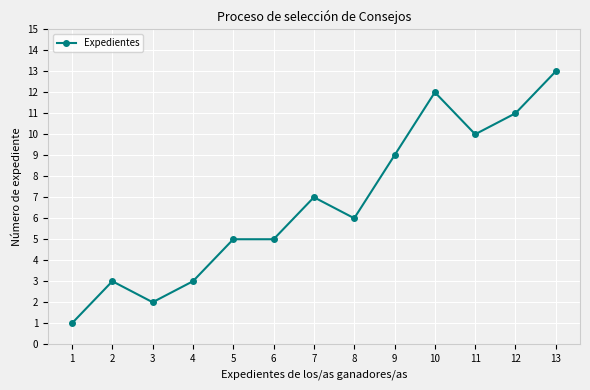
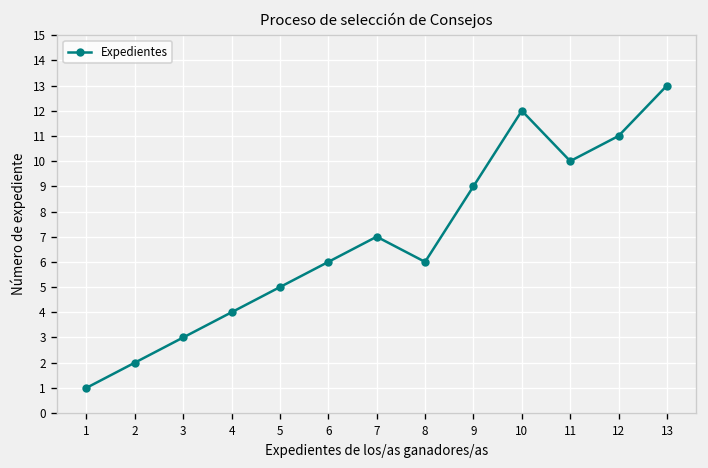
  {
    "1": 1,
-   "2": 3,
-   "3": 2,
-   "4": 3,
+   "2": 2,
+   "3": 3,
+   "4": 4,
    "5": 5,
-   "6": 5,
+   "6": 6,
    "7": 7,
    "8": 6,
    "9": 9,
    "10": 12,
    "11": 10,
    "12": 11,
    "13": 13
  }
